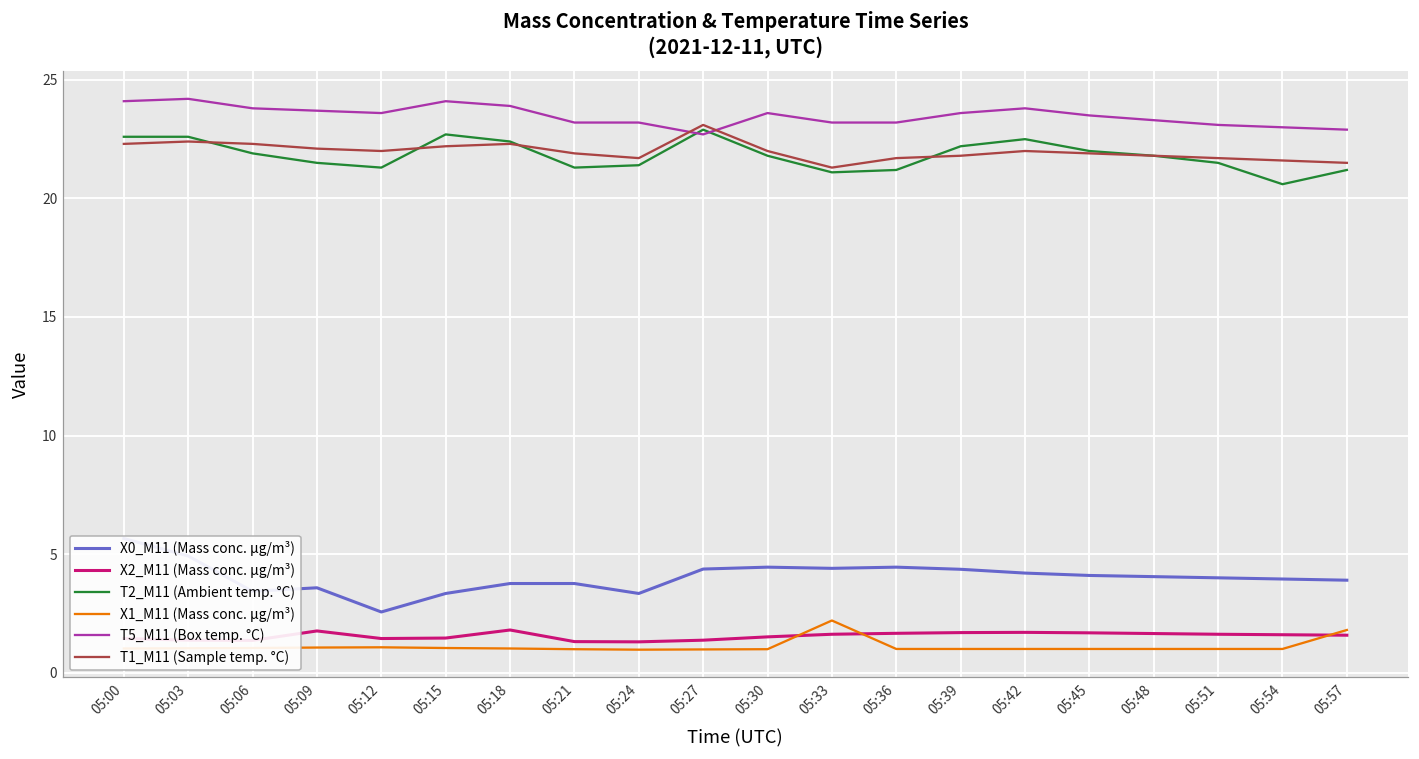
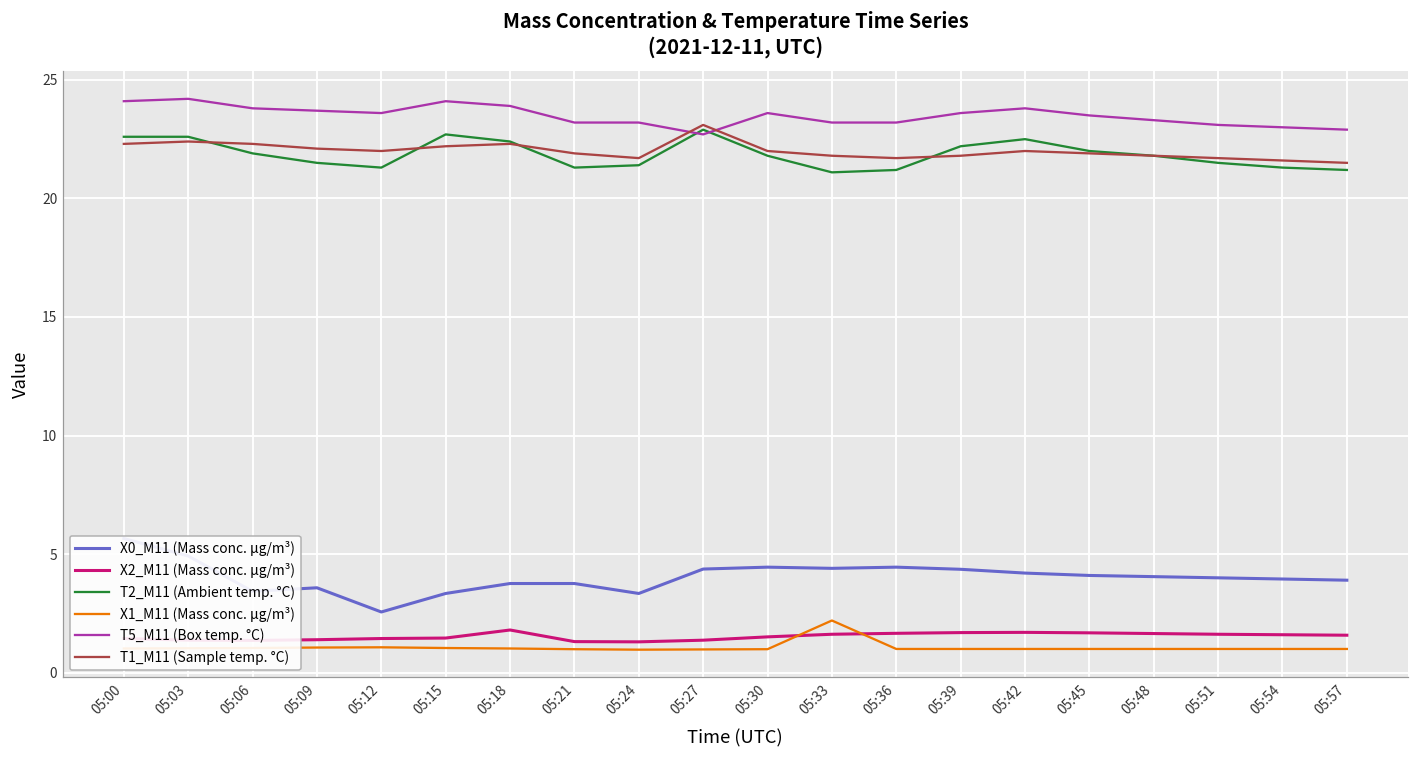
  {
    "X0_M11 (Mass conc. μg/m³)": {
      "05:09": 3.6,
      "05:12": 2.6,
      "05:15": 3.3,
      "05:18": 3.8,
      "05:21": 3.8,
      "05:24": 3.3,
      "05:27": 4.4,
      "05:30": 4.5,
      "05:33": 4.4,
      "05:36": 4.5,
      "05:39": 4.4,
      "05:42": 4.2,
      "05:45": 4.1,
      "05:48": 4.1,
      "05:51": 4.0,
      "05:54": 4.0,
      "05:57": 3.9
    },
    "X2_M11 (Mass conc. μg/m³)": {
-     "05:09": 1.8,
+     "05:09": 1.4,
      "05:12": 1.4,
      "05:15": 1.5,
      "05:18": 1.8,
      "05:21": 1.3,
      "05:24": 1.3,
      "05:27": 1.4,
      "05:30": 1.5,
      "05:33": 1.6,
      "05:36": 1.7,
      "05:39": 1.7,
      "05:42": 1.7,
      "05:45": 1.7,
      "05:48": 1.7,
      "05:51": 1.6,
      "05:54": 1.6,
      "05:57": 1.6
    },
    "T2_M11 (Ambient temp. °C)": {
      "05:00": 22.6,
      "05:03": 22.6,
      "05:06": 21.9,
      "05:09": 21.5,
      "05:12": 21.3,
      "05:15": 22.7,
      "05:21": 21.3,
      "05:24": 21.4,
      "05:27": 22.9,
      "05:30": 21.8,
      "05:33": 21.1,
      "05:36": 21.2,
      "05:39": 22.2,
      "05:42": 22.5,
      "05:51": 21.5,
-     "05:54": 20.6,
+     "05:54": 21.3,
      "05:57": 21.2
    },
    "X1_M11 (Mass conc. μg/m³)": {
      "05:09": 1.1,
      "05:12": 1.1,
      "05:15": 1.0,
      "05:18": 1.0,
      "05:21": 1.0,
      "05:24": 1.0,
      "05:27": 1.0,
      "05:30": 1.0,
      "05:33": 2.2,
      "05:36": 1.0,
      "05:39": 1.0,
      "05:42": 1.0,
      "05:45": 1.0,
      "05:48": 1.0,
      "05:51": 1.0,
      "05:54": 1.0,
-     "05:57": 1.8
+     "05:57": 1.0
    },
    "T5_M11 (Box temp. °C)": {
      "05:00": 24.1,
      "05:03": 24.2,
      "05:06": 23.8,
      "05:09": 23.7,
      "05:12": 23.6,
      "05:15": 24.1,
      "05:18": 23.9,
      "05:21": 23.2,
      "05:24": 23.2,
      "05:27": 22.7,
      "05:30": 23.6,
      "05:33": 23.2,
      "05:36": 23.2,
      "05:39": 23.6,
      "05:42": 23.8,
      "05:45": 23.5,
      "05:48": 23.3,
      "05:51": 23.1,
      "05:54": 23.0,
      "05:57": 22.9
    },
    "T1_M11 (Sample temp. °C)": {
      "05:00": 22.3,
      "05:03": 22.4,
      "05:06": 22.3,
      "05:09": 22.1,
      "05:12": 22.0,
      "05:15": 22.2,
      "05:21": 21.9,
      "05:24": 21.7,
      "05:27": 23.1,
      "05:30": 22.0,
-     "05:33": 21.3,
+     "05:33": 21.8,
      "05:36": 21.7,
      "05:39": 21.8,
      "05:42": 22.0,
      "05:51": 21.7,
      "05:54": 21.6,
      "05:57": 21.5
    }
  }
